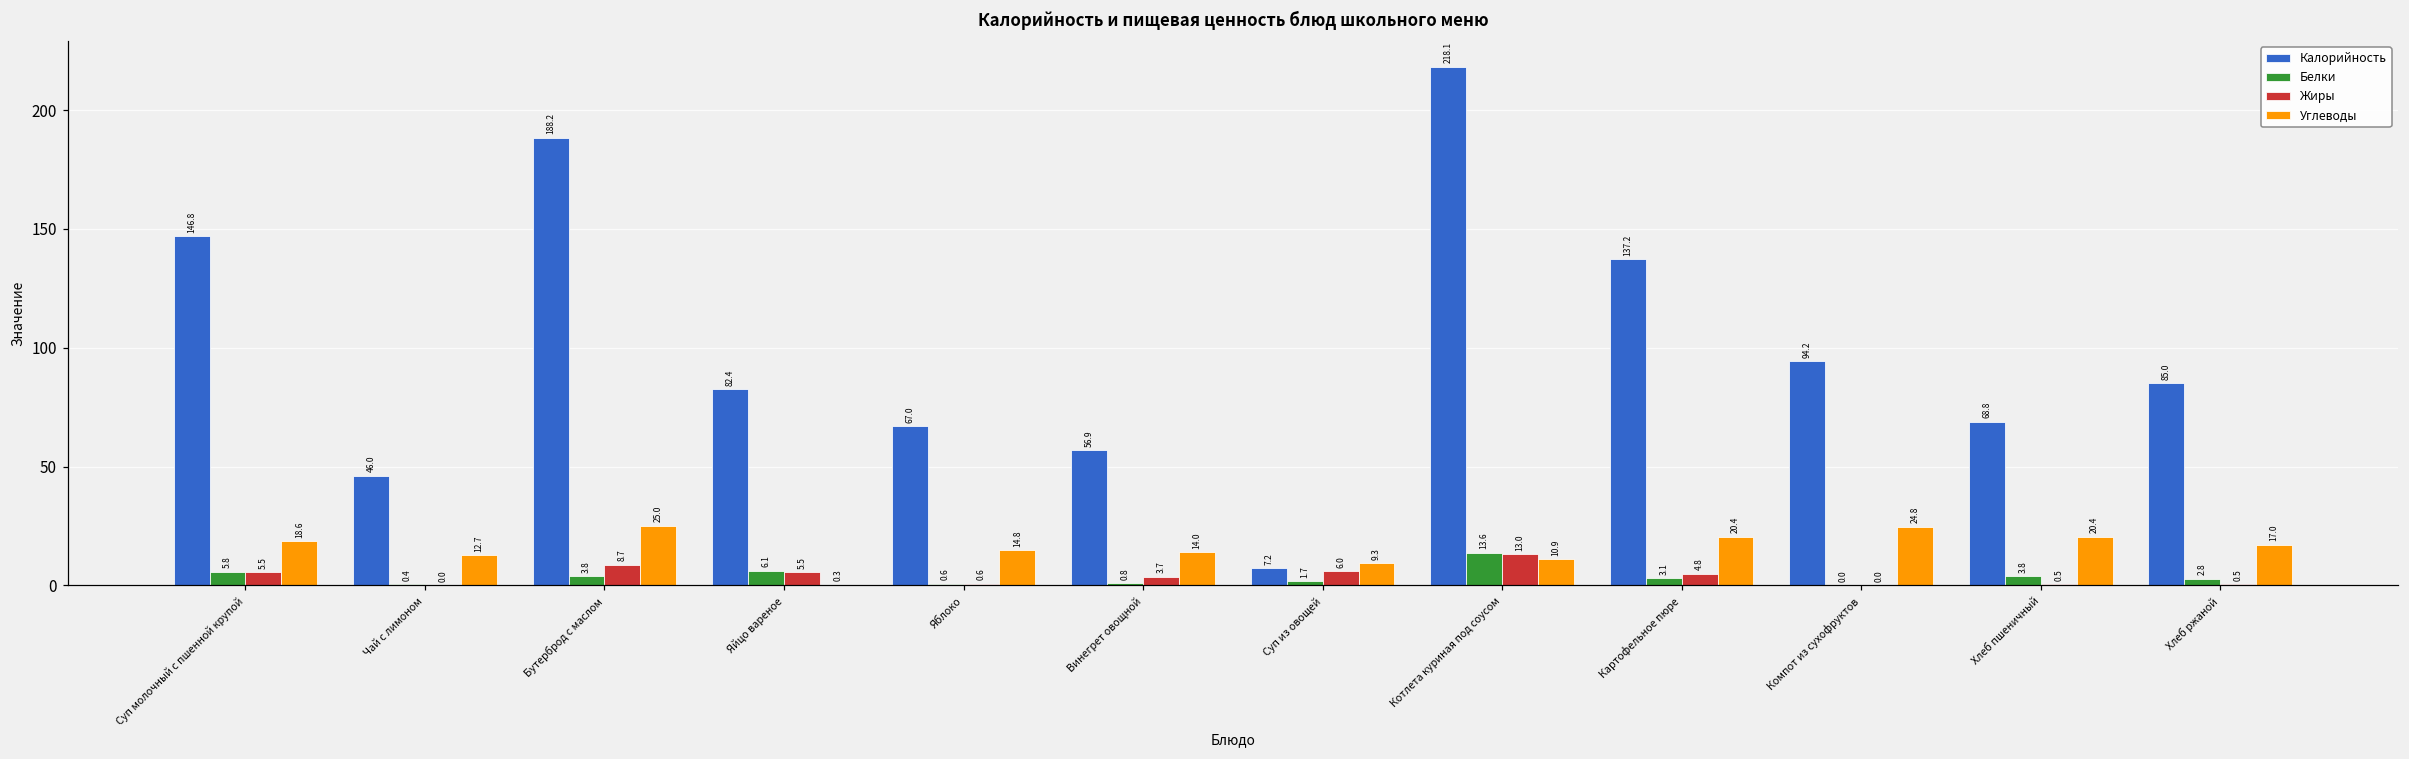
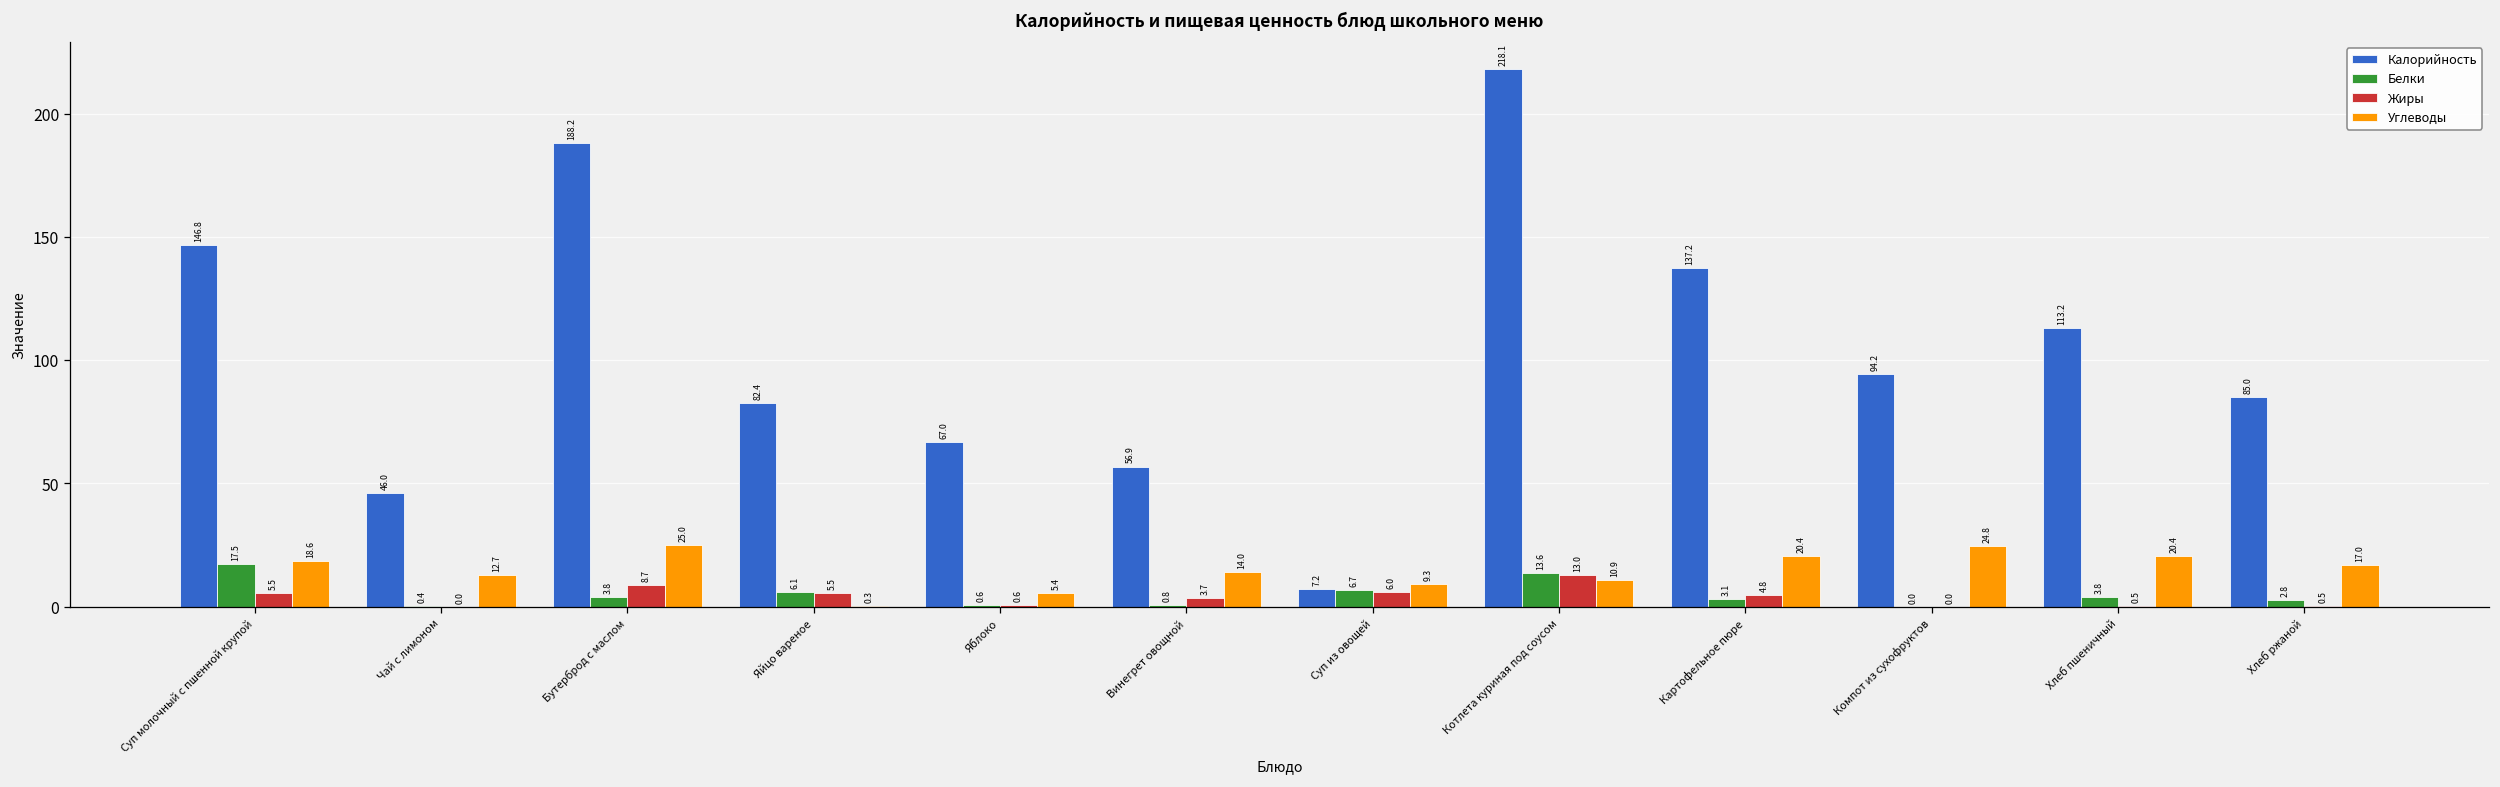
  {
    "Калорийность": {
      "Суп молочный с пшенной крупой": 146.8,
      "Чай с лимоном": 46.0,
      "Бутерброд с маслом": 188.2,
      "Яйцо вареное": 82.4,
      "Яблоко": 67.0,
      "Винегрет овощной": 56.9,
      "Суп из овощей": 7.2,
      "Котлета куриная под соусом": 218.1,
      "Картофельное пюре": 137.2,
      "Компот из сухофруктов": 94.2,
-     "Хлеб пшеничный": 68.8,
+     "Хлеб пшеничный": 113.2,
      "Хлеб ржаной": 85.0
    },
    "Белки": {
-     "Суп молочный с пшенной крупой": 5.8,
+     "Суп молочный с пшенной крупой": 17.5,
      "Чай с лимоном": 0.4,
      "Бутерброд с маслом": 3.8,
      "Яйцо вареное": 6.1,
      "Яблоко": 0.6,
      "Винегрет овощной": 0.8,
-     "Суп из овощей": 1.7,
+     "Суп из овощей": 6.7,
      "Котлета куриная под соусом": 13.6,
      "Картофельное пюре": 3.1,
      "Компот из сухофруктов": 0.0,
      "Хлеб пшеничный": 3.8,
      "Хлеб ржаной": 2.8
    },
    "Жиры": {
      "Суп молочный с пшенной крупой": 5.5,
      "Чай с лимоном": 0.0,
      "Бутерброд с маслом": 8.7,
      "Яйцо вареное": 5.5,
      "Яблоко": 0.6,
      "Винегрет овощной": 3.7,
      "Суп из овощей": 6.0,
      "Котлета куриная под соусом": 13.0,
      "Картофельное пюре": 4.8,
      "Компот из сухофруктов": 0.0,
      "Хлеб пшеничный": 0.5,
      "Хлеб ржаной": 0.5
    },
    "Углеводы": {
      "Суп молочный с пшенной крупой": 18.6,
      "Чай с лимоном": 12.7,
      "Бутерброд с маслом": 25.0,
      "Яйцо вареное": 0.3,
-     "Яблоко": 14.8,
+     "Яблоко": 5.4,
      "Винегрет овощной": 14.0,
      "Суп из овощей": 9.3,
      "Котлета куриная под соусом": 10.9,
      "Картофельное пюре": 20.4,
      "Компот из сухофруктов": 24.8,
      "Хлеб пшеничный": 20.4,
      "Хлеб ржаной": 17.0
    }
  }
